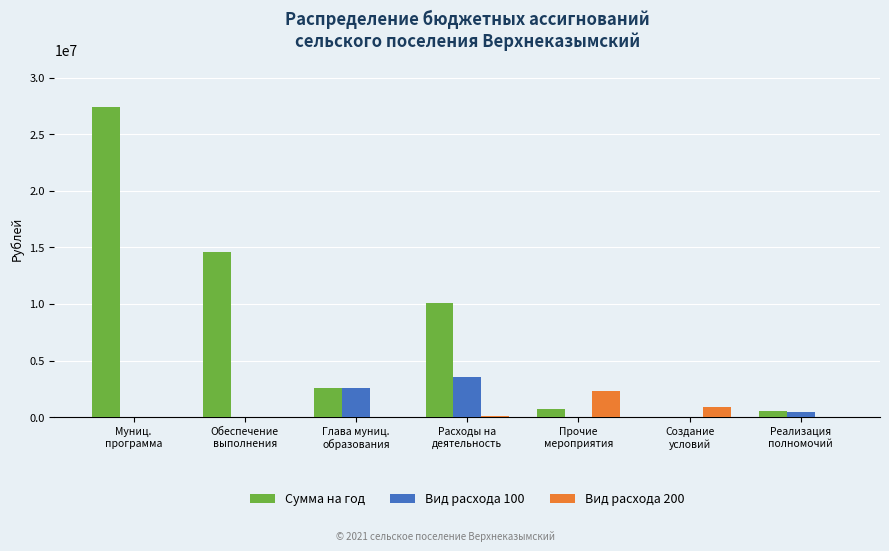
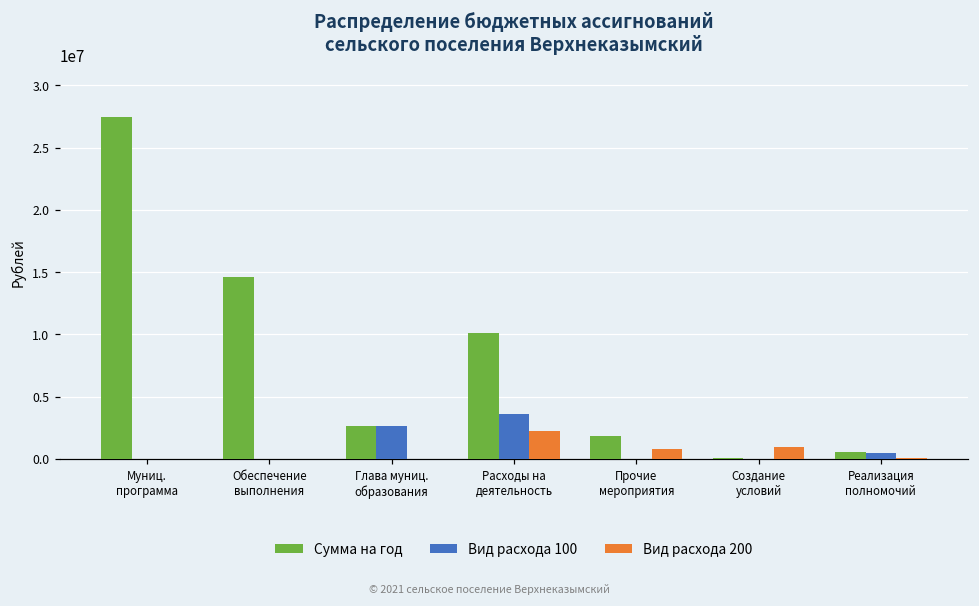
  {
    "Сумма на год": {
      "Муниц. программа": 27400000,
      "Обеспечение выполнения": 14600000,
      "Глава муниц. образования": 2600000,
      "Расходы на деятельность": 10100000,
-     "Прочие мероприятия": 800000,
+     "Прочие мероприятия": 1900000,
      "Реализация полномочий": 500000
    },
    "Вид расхода 100": {
      "Муниц. программа": 0,
      "Обеспечение выполнения": 0,
      "Глава муниц. образования": 2600000,
      "Расходы на деятельность": 3600000,
      "Прочие мероприятия": 0,
      "Создание условий": 0,
      "Реализация полномочий": 500000
    },
    "Вид расхода 200": {
      "Муниц. программа": 0,
      "Обеспечение выполнения": 0,
      "Глава муниц. образования": 0,
-     "Расходы на деятельность": 100000,
-     "Прочие мероприятия": 2300000,
+     "Расходы на деятельность": 2200000,
+     "Прочие мероприятия": 700000,
      "Создание условий": 900000
    }
  }
